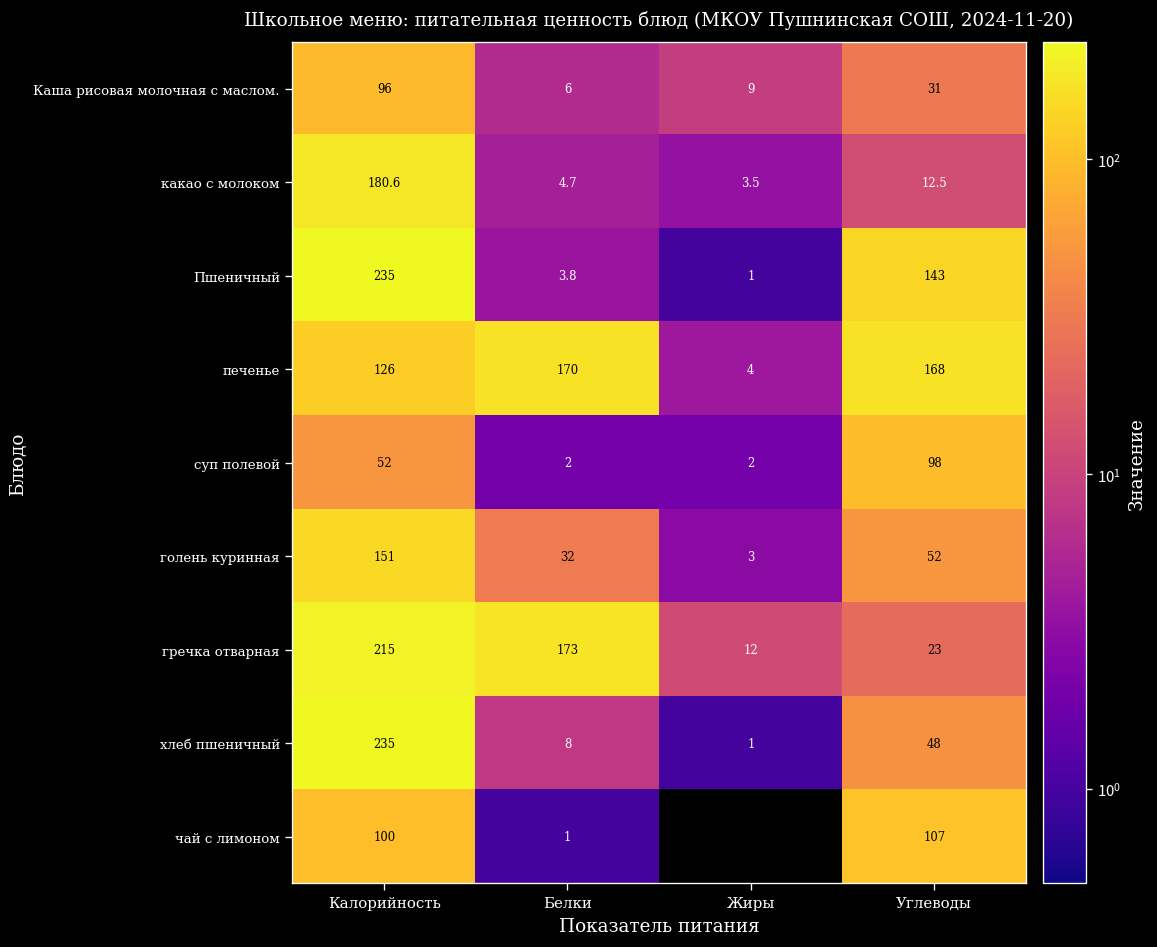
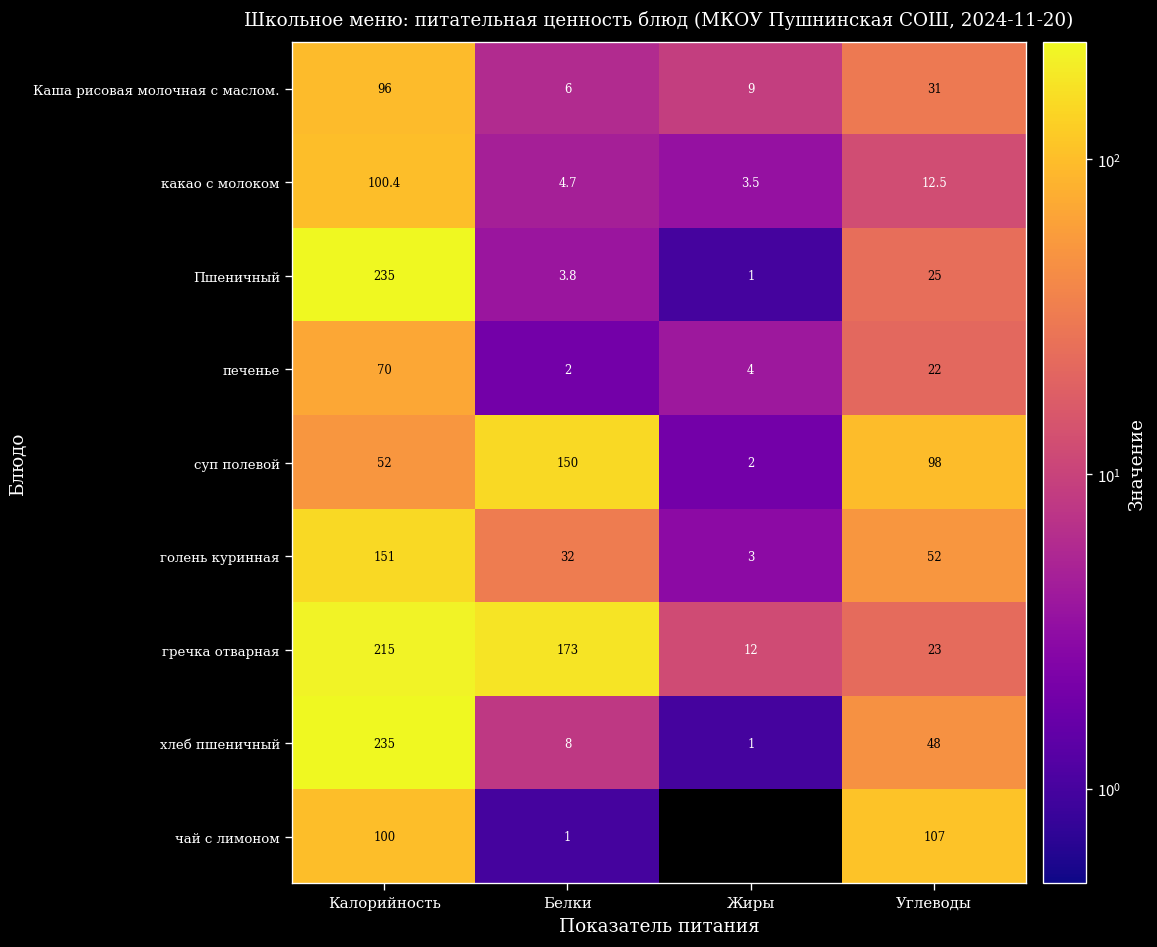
  {
    "Каша рисовая молочная с маслом.": {
      "Калорийность": 96,
      "Белки": 6,
      "Жиры": 9,
      "Углеводы": 31
    },
    "какао с молоком": {
-     "Калорийность": 180.6,
+     "Калорийность": 100.4,
      "Белки": 4.7,
      "Жиры": 3.5,
      "Углеводы": 12.5
    },
    "Пшеничный": {
      "Калорийность": 235,
      "Белки": 3.8,
      "Жиры": 1,
-     "Углеводы": 143
+     "Углеводы": 25
    },
    "печенье": {
-     "Калорийность": 126,
-     "Белки": 170,
+     "Калорийность": 70,
+     "Белки": 2,
      "Жиры": 4,
-     "Углеводы": 168
+     "Углеводы": 22
    },
    "суп полевой": {
      "Калорийность": 52,
-     "Белки": 2,
+     "Белки": 150,
      "Жиры": 2,
      "Углеводы": 98
    },
    "голень куринная": {
      "Калорийность": 151,
      "Белки": 32,
      "Жиры": 3,
      "Углеводы": 52
    },
    "гречка отварная": {
      "Калорийность": 215,
      "Белки": 173,
      "Жиры": 12,
      "Углеводы": 23
    },
    "хлеб пшеничный": {
      "Калорийность": 235,
      "Белки": 8,
      "Жиры": 1,
      "Углеводы": 48
    },
    "чай с лимоном": {
      "Калорийность": 100,
      "Белки": 1,
      "Углеводы": 107
    }
  }
